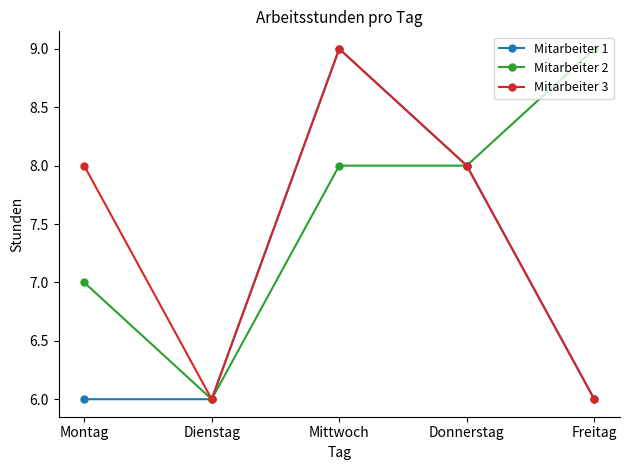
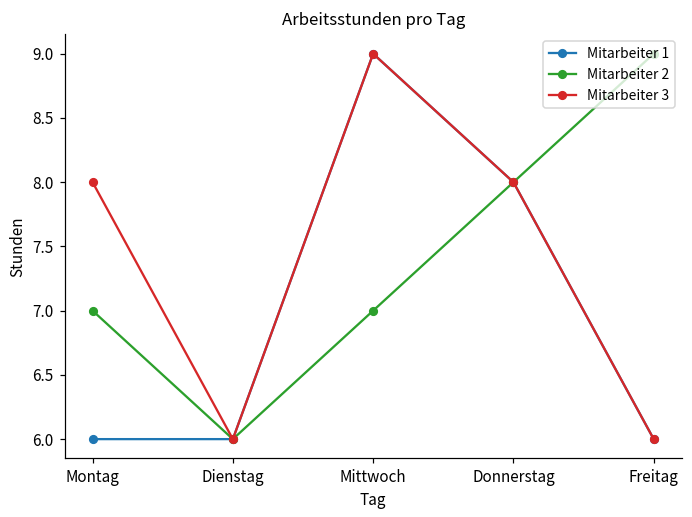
  {
    "Mitarbeiter 1": {
      "Montag": 6
    },
    "Mitarbeiter 2": {
      "Montag": 7,
-     "Mittwoch": 8
+     "Mittwoch": 7
    },
    "Mitarbeiter 3": {
      "Montag": 8
    }
  }
